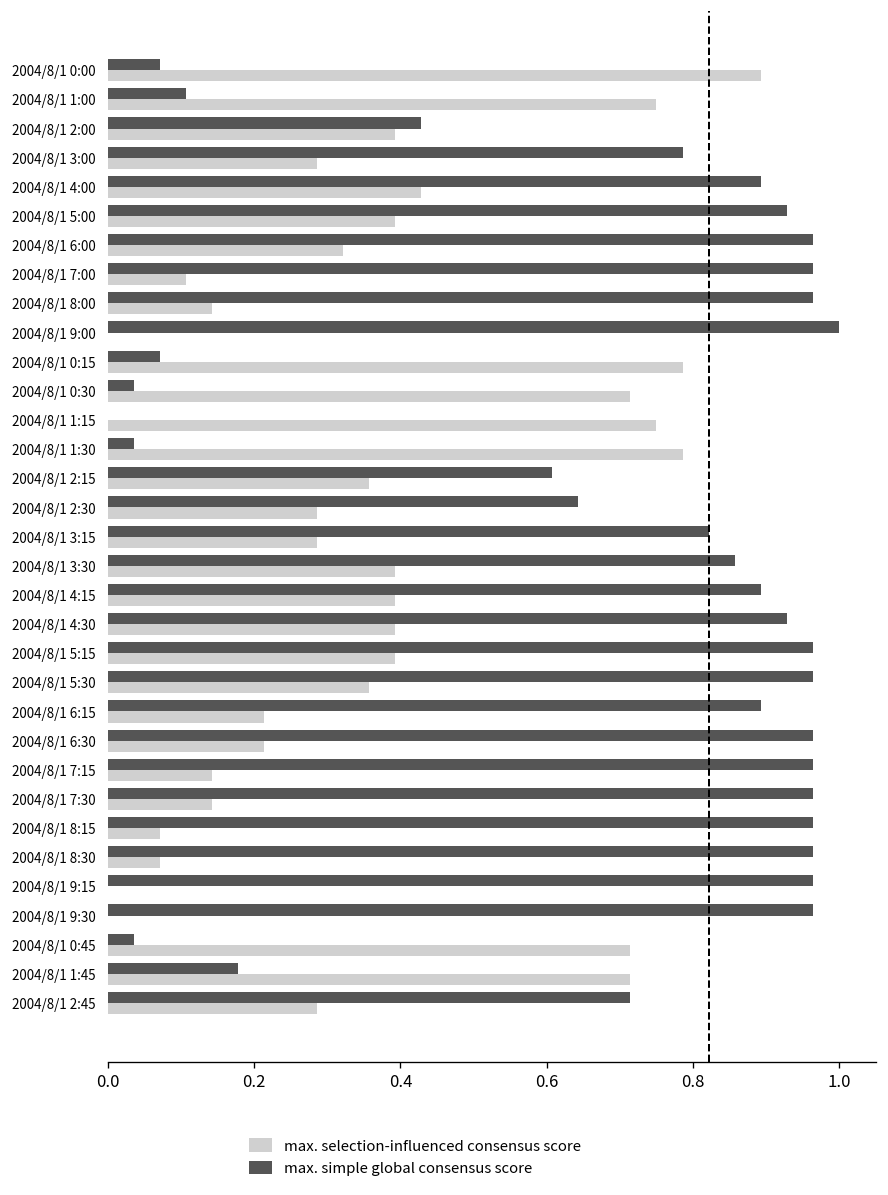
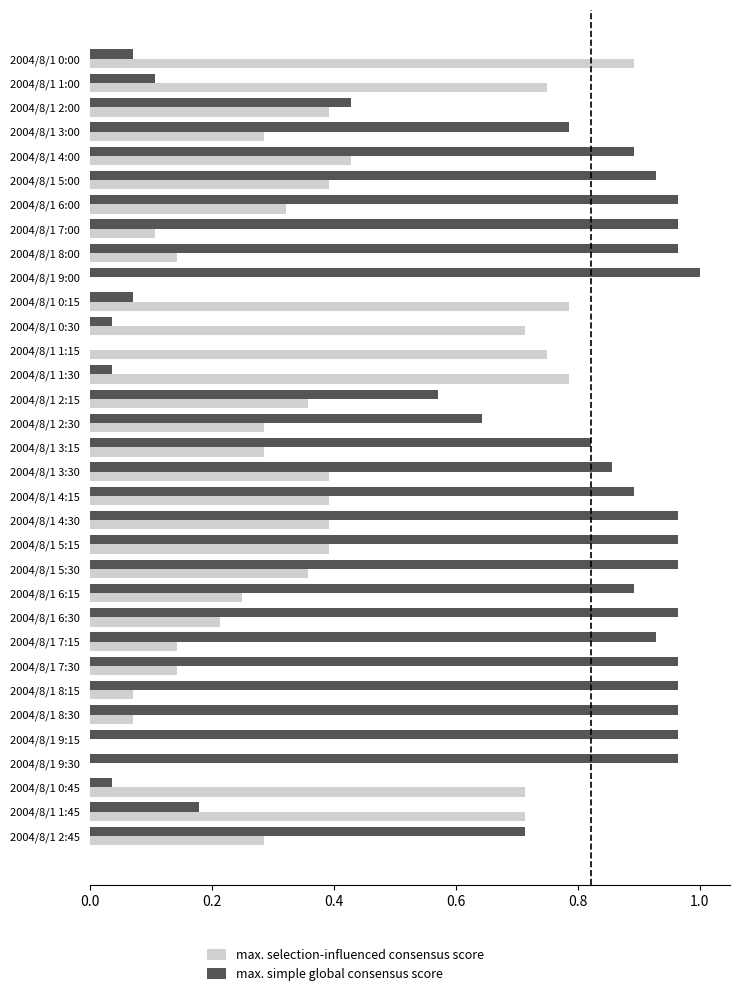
  {
    "max. selection-influenced consensus score": {
      "2004/8/1 0:00": 0.89,
      "2004/8/1 1:00": 0.75,
      "2004/8/1 2:00": 0.39,
      "2004/8/1 3:00": 0.29,
      "2004/8/1 4:00": 0.43,
      "2004/8/1 5:00": 0.39,
      "2004/8/1 6:00": 0.32,
      "2004/8/1 7:00": 0.11,
      "2004/8/1 8:00": 0.14,
      "2004/8/1 9:00": 0.00,
      "2004/8/1 0:15": 0.79,
      "2004/8/1 0:30": 0.71,
      "2004/8/1 1:15": 0.75,
      "2004/8/1 1:30": 0.79,
      "2004/8/1 2:15": 0.36,
      "2004/8/1 2:30": 0.29,
      "2004/8/1 3:15": 0.29,
      "2004/8/1 3:30": 0.39,
      "2004/8/1 4:15": 0.39,
      "2004/8/1 4:30": 0.39,
      "2004/8/1 5:15": 0.39,
      "2004/8/1 5:30": 0.36,
-     "2004/8/1 6:15": 0.21,
+     "2004/8/1 6:15": 0.25,
      "2004/8/1 6:30": 0.21,
      "2004/8/1 7:15": 0.14,
      "2004/8/1 7:30": 0.14,
      "2004/8/1 8:15": 0.07,
      "2004/8/1 8:30": 0.07,
      "2004/8/1 9:15": 0.00,
      "2004/8/1 9:30": 0.00,
      "2004/8/1 0:45": 0.71,
      "2004/8/1 1:45": 0.71,
      "2004/8/1 2:45": 0.29
    },
    "max. simple global consensus score": {
      "2004/8/1 0:00": 0.07,
      "2004/8/1 1:00": 0.11,
      "2004/8/1 2:00": 0.43,
      "2004/8/1 3:00": 0.79,
      "2004/8/1 4:00": 0.89,
      "2004/8/1 5:00": 0.93,
      "2004/8/1 6:00": 0.96,
      "2004/8/1 7:00": 0.96,
      "2004/8/1 8:00": 0.96,
      "2004/8/1 9:00": 1.00,
      "2004/8/1 0:15": 0.07,
      "2004/8/1 0:30": 0.04,
      "2004/8/1 1:15": 0.00,
      "2004/8/1 1:30": 0.04,
-     "2004/8/1 2:15": 0.61,
+     "2004/8/1 2:15": 0.57,
      "2004/8/1 2:30": 0.64,
      "2004/8/1 3:15": 0.82,
      "2004/8/1 3:30": 0.86,
      "2004/8/1 4:15": 0.89,
-     "2004/8/1 4:30": 0.93,
+     "2004/8/1 4:30": 0.96,
      "2004/8/1 5:15": 0.96,
      "2004/8/1 5:30": 0.96,
      "2004/8/1 6:15": 0.89,
      "2004/8/1 6:30": 0.96,
-     "2004/8/1 7:15": 0.96,
+     "2004/8/1 7:15": 0.93,
      "2004/8/1 7:30": 0.96,
      "2004/8/1 8:15": 0.96,
      "2004/8/1 8:30": 0.96,
      "2004/8/1 9:15": 0.96,
      "2004/8/1 9:30": 0.96,
      "2004/8/1 0:45": 0.04,
      "2004/8/1 1:45": 0.18,
      "2004/8/1 2:45": 0.71
    }
  }
